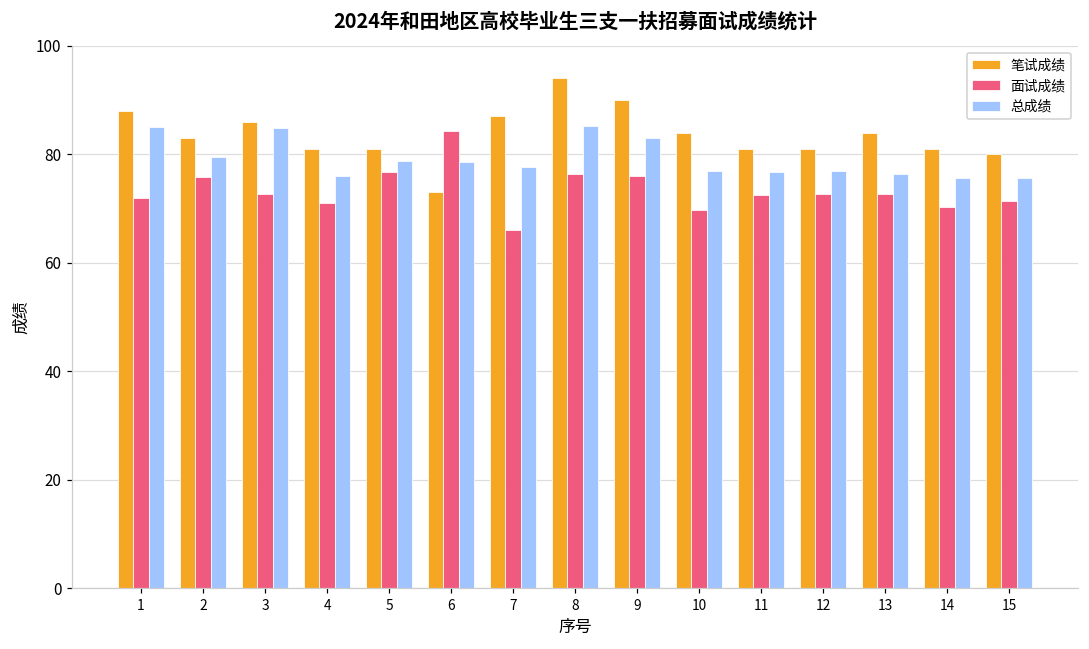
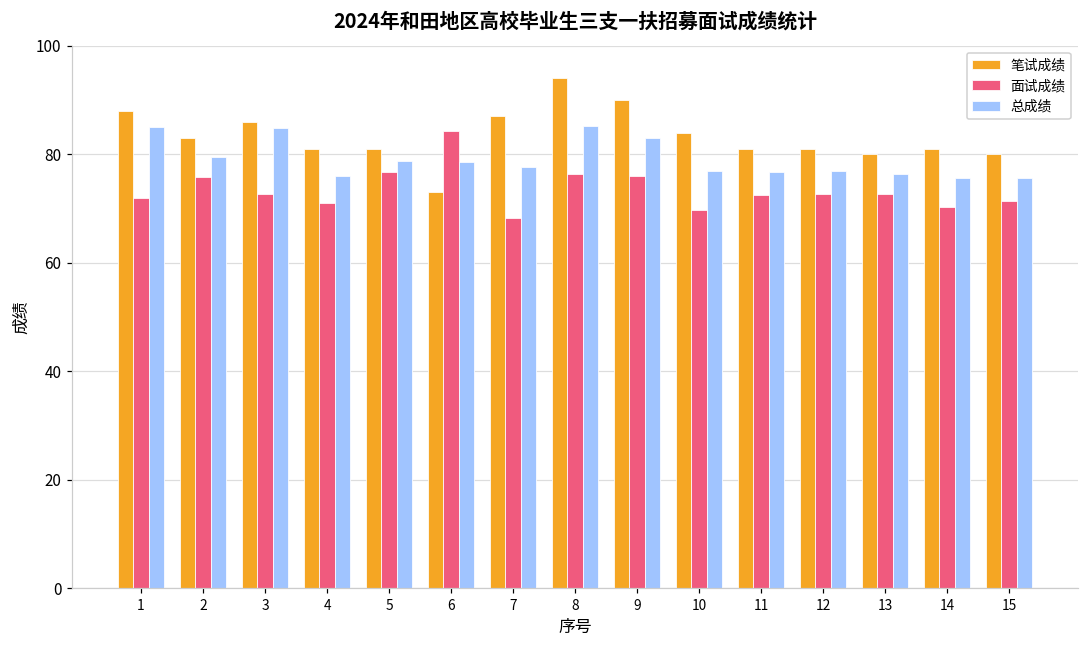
  {
    "笔试成绩": {
      "1": 88,
      "2": 83,
      "3": 86,
      "4": 81,
      "5": 81,
      "6": 73,
      "7": 87,
      "8": 94,
      "9": 90,
      "10": 84,
      "11": 81,
      "12": 81,
-     "13": 84,
+     "13": 80,
      "14": 81,
      "15": 80
    },
    "面试成绩": {
      "1": 72,
      "2": 76,
      "3": 73,
      "4": 71,
      "5": 77,
      "6": 84,
-     "7": 66,
+     "7": 68,
      "8": 76,
      "9": 76,
      "10": 70,
      "11": 73,
      "12": 73,
      "13": 73,
      "14": 70,
      "15": 71
    },
    "总成绩": {
      "1": 85,
      "2": 79,
      "3": 85,
      "4": 76,
      "5": 79,
      "6": 79,
      "7": 78,
      "8": 85,
      "9": 83,
      "10": 77,
      "11": 77,
      "12": 77,
      "13": 76,
      "14": 76,
      "15": 76
    }
  }
